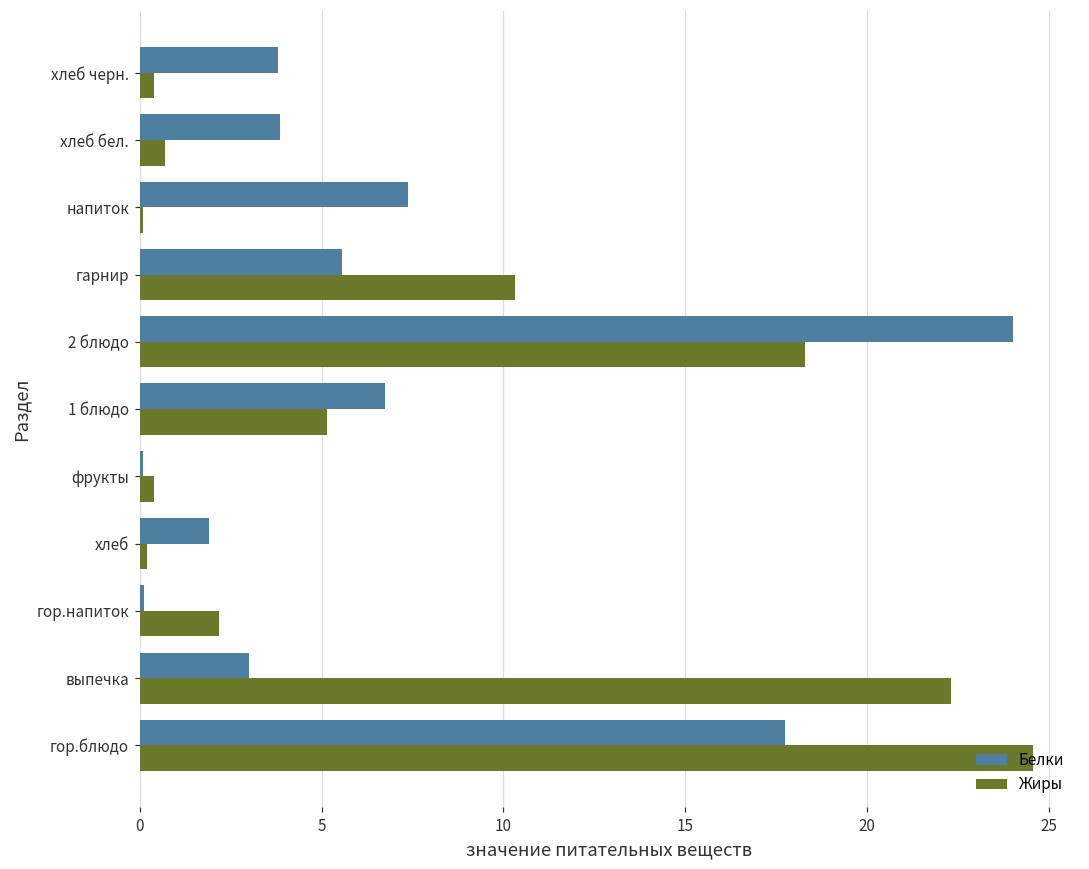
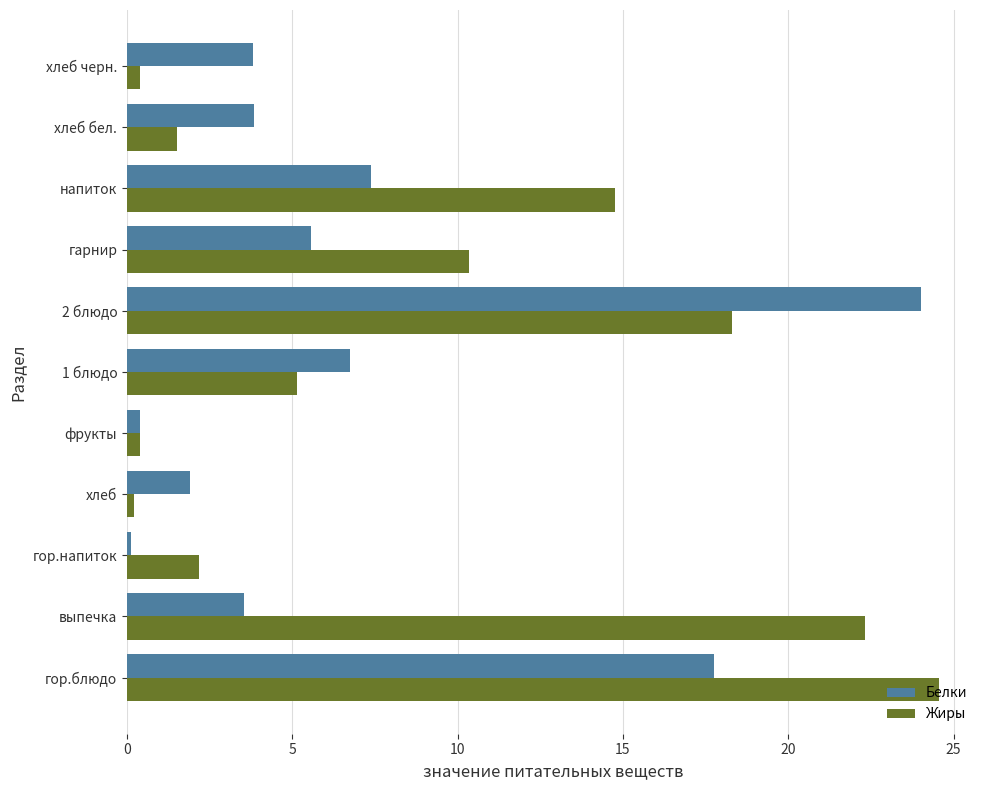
  {
    "Белки": {
      "хлеб черн.": 3.8,
      "хлеб бел.": 3.9,
      "напиток": 7.4,
      "гарнир": 5.6,
      "2 блюдо": 24.0,
      "1 блюдо": 6.8,
-     "фрукты": 0.1,
+     "фрукты": 0.4,
      "хлеб": 1.9,
      "гор.напиток": 0.1,
-     "выпечка": 3.0,
+     "выпечка": 3.5,
      "гор.блюдо": 17.8
    },
    "Жиры": {
      "хлеб черн.": 0.4,
-     "хлеб бел.": 0.7,
-     "напиток": 0.1,
+     "хлеб бел.": 1.5,
+     "напиток": 14.8,
      "гарнир": 10.3,
      "2 блюдо": 18.3,
      "1 блюдо": 5.2,
      "фрукты": 0.4,
      "хлеб": 0.2,
      "гор.напиток": 2.2,
      "выпечка": 22.3,
      "гор.блюдо": 24.6
    }
  }
